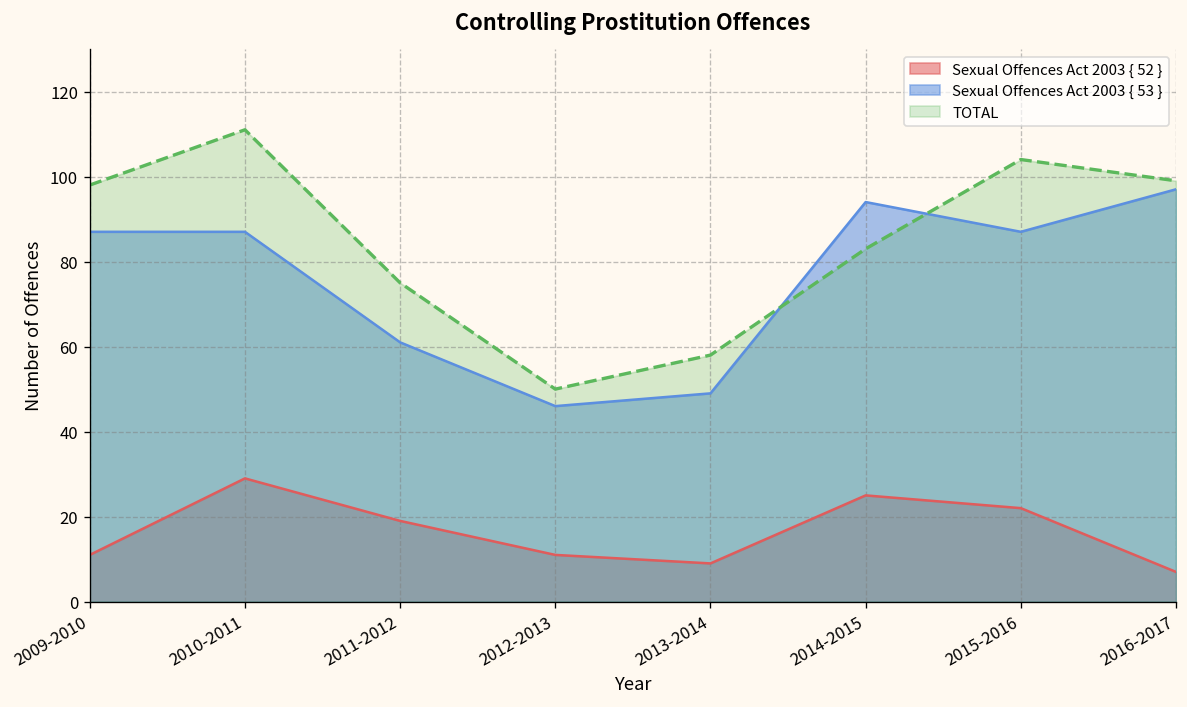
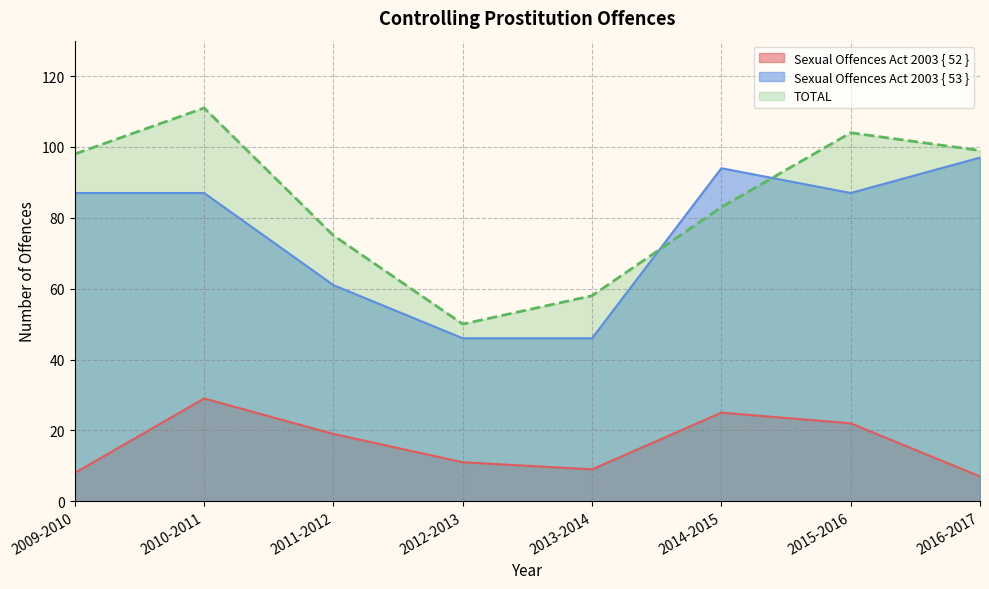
  {
    "Sexual Offences Act 2003 { 52 }": {
-     "2009-2010": 11,
+     "2009-2010": 8,
      "2010-2011": 29,
      "2011-2012": 19,
      "2012-2013": 11,
      "2013-2014": 9,
      "2014-2015": 25,
      "2015-2016": 22,
      "2016-2017": 7
    },
    "Sexual Offences Act 2003 { 53 }": {
      "2009-2010": 87,
      "2010-2011": 87,
      "2011-2012": 61,
      "2012-2013": 46,
-     "2013-2014": 49,
+     "2013-2014": 46,
      "2014-2015": 94,
      "2015-2016": 87,
      "2016-2017": 97
    },
    "TOTAL": {
      "2009-2010": 98,
      "2010-2011": 111,
      "2011-2012": 75,
      "2012-2013": 50,
      "2013-2014": 58,
      "2014-2015": 83,
      "2015-2016": 104,
      "2016-2017": 99
    }
  }
